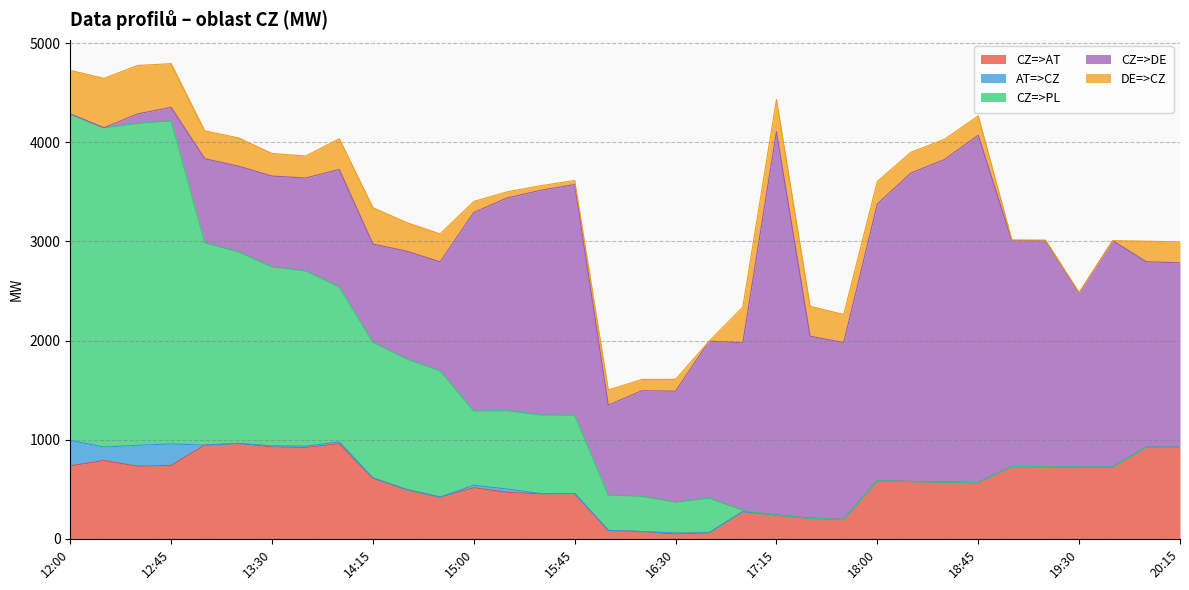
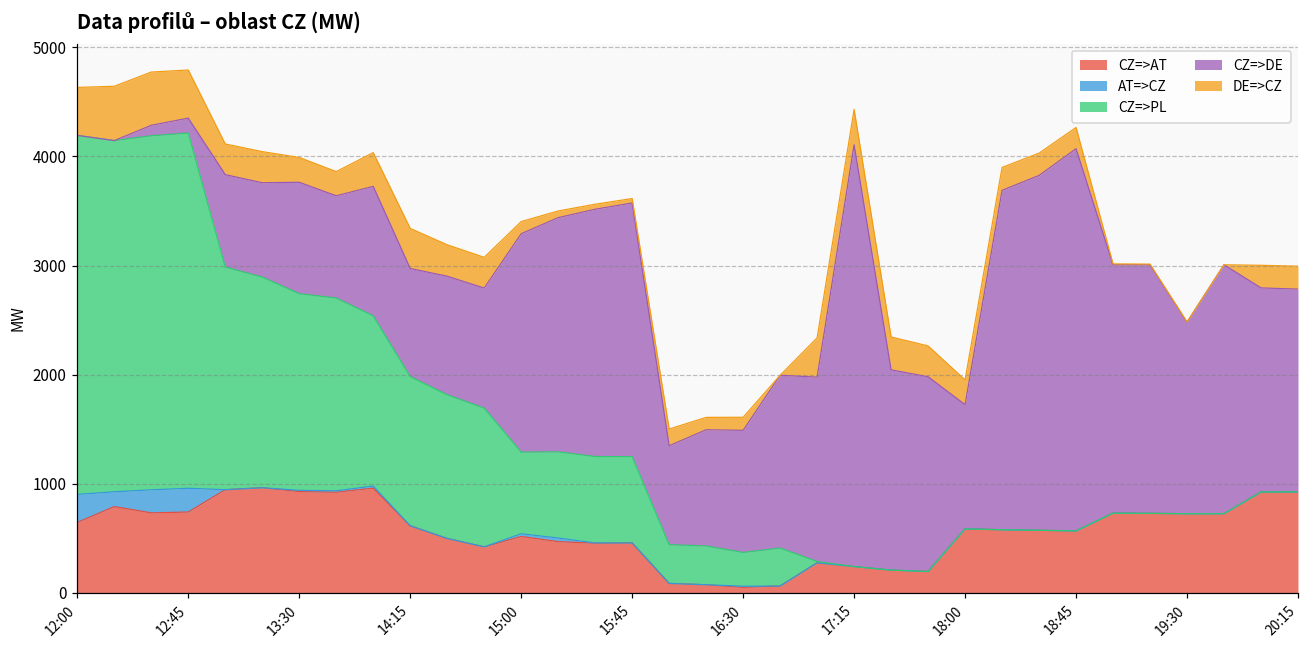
  {
    "CZ=>AT": {
-     "12:00": 700,
+     "12:00": 600,
      "12:45": 700
    },
    "AT=>CZ": {
      "12:00": 300,
      "12:45": 200
    },
    "CZ=>PL": {
      "12:45": 3300,
      "13:30": 1800,
      "14:15": 1400,
      "15:00": 700,
      "15:45": 800,
      "16:30": 300
    },
    "CZ=>DE": {
      "12:45": 100,
-     "13:30": 900,
+     "13:30": 1000,
      "14:15": 1000,
      "15:00": 2000,
      "15:45": 2300,
      "16:30": 1100,
      "17:15": 3900,
-     "18:00": 2800,
+     "18:00": 1100,
      "18:45": 3500,
      "20:15": 1900
    },
    "DE=>CZ": {
      "12:00": 400,
      "12:45": 400,
      "13:30": 200,
      "14:15": 400,
      "15:00": 100,
      "15:45": 0,
      "16:30": 100,
      "17:15": 300,
      "18:00": 200,
      "18:45": 200,
      "20:15": 200
    }
  }
